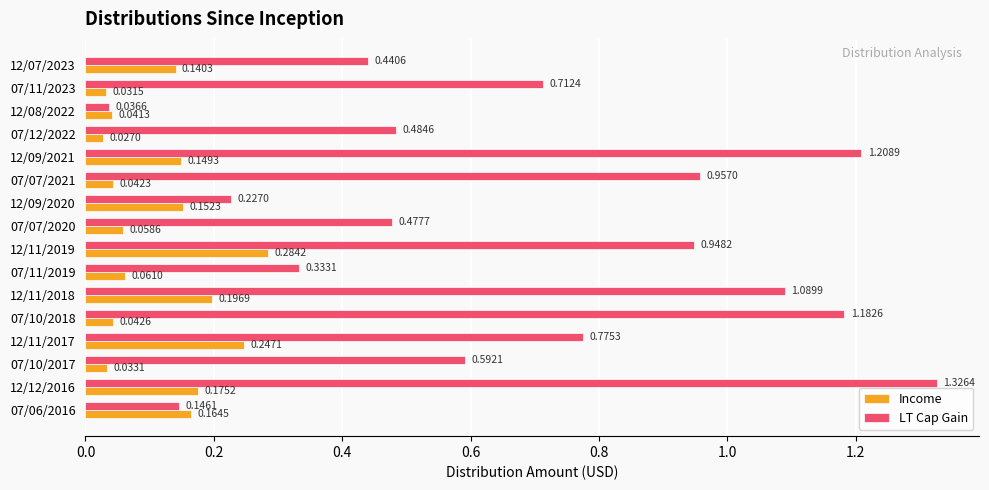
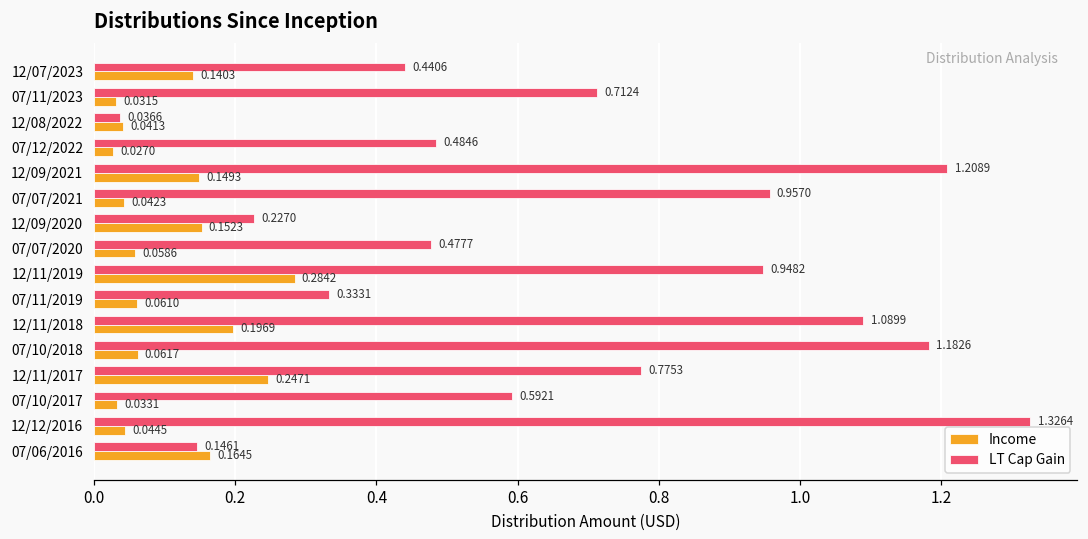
  {
    "Income": {
      "12/07/2023": 0.1403,
      "07/11/2023": 0.0315,
      "07/12/2022": 0.0270,
      "12/09/2021": 0.1493,
      "07/07/2021": 0.0423,
      "12/09/2020": 0.1523,
      "07/07/2020": 0.0586,
      "12/11/2019": 0.2842,
      "07/11/2019": 0.0610,
      "12/11/2018": 0.1969,
-     "07/10/2018": 0.0426,
+     "07/10/2018": 0.0617,
      "12/11/2017": 0.2471,
      "07/10/2017": 0.0331,
-     "12/12/2016": 0.1752,
+     "12/12/2016": 0.0445,
      "07/06/2016": 0.1645
    },
    "LT Cap Gain": {
      "12/07/2023": 0.4406,
      "07/11/2023": 0.7124,
      "07/12/2022": 0.4846,
      "12/09/2021": 1.2089,
      "07/07/2021": 0.9570,
      "12/09/2020": 0.2270,
      "07/07/2020": 0.4777,
      "12/11/2019": 0.9482,
      "07/11/2019": 0.3331,
      "12/11/2018": 1.0899,
      "07/10/2018": 1.1826,
      "12/11/2017": 0.7753,
      "07/10/2017": 0.5921,
      "07/06/2016": 0.1461
    }
  }
